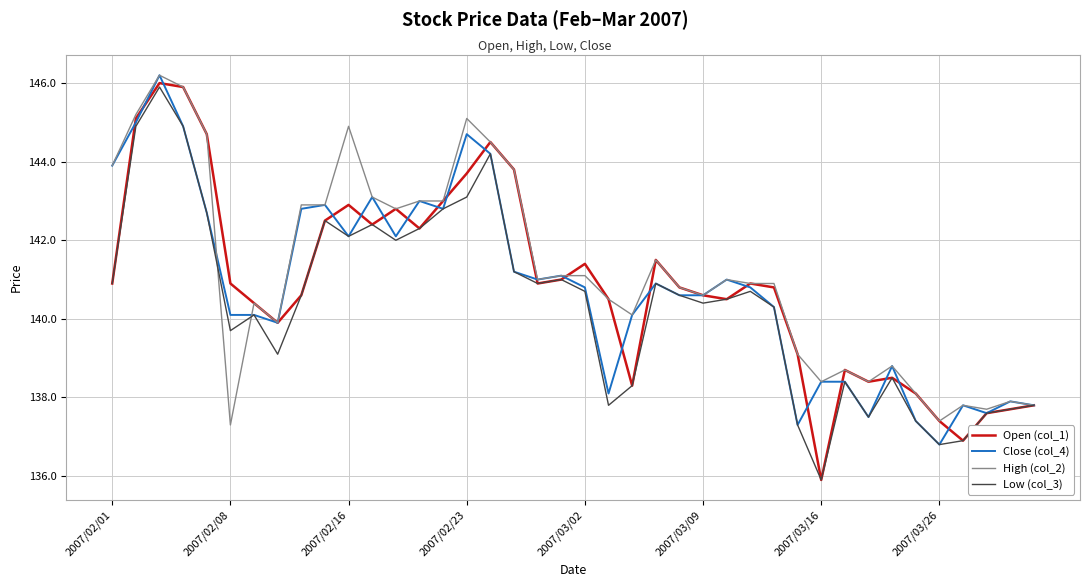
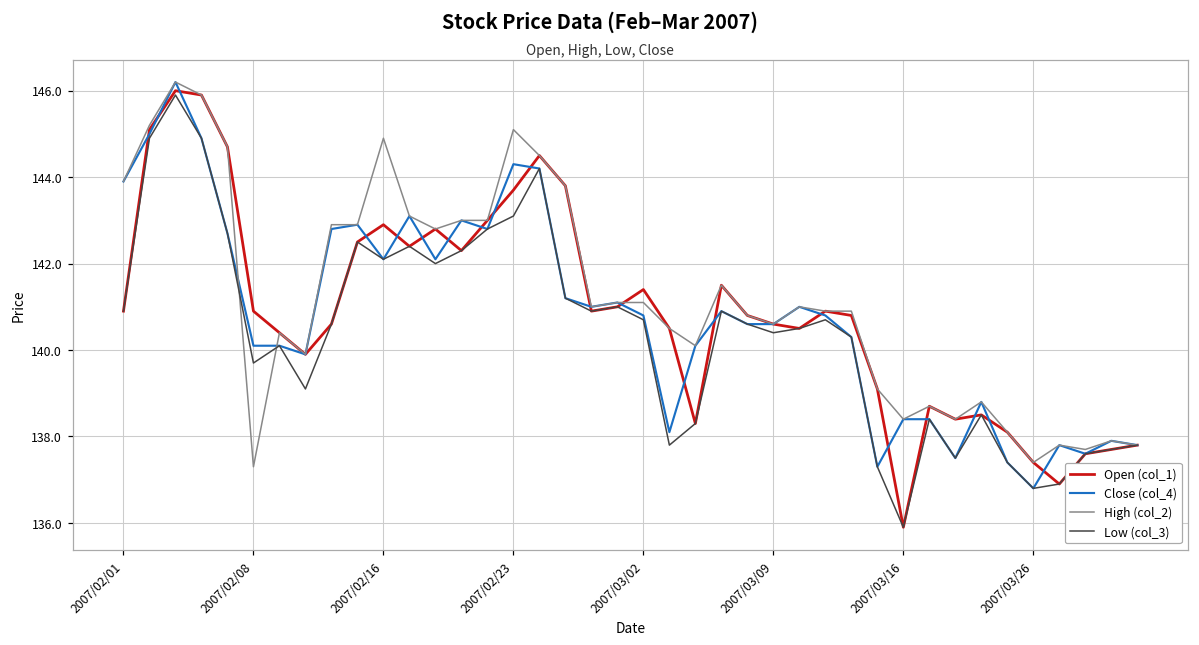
  {
    "Open (col_1)": {
      "2007/02/08": 140.9,
      "2007/02/16": 142.9,
      "2007/02/23": 143.7,
      "2007/03/02": 141.4
    },
    "Close (col_4)": {
      "2007/02/08": 140.1,
-     "2007/02/23": 144.7,
+     "2007/02/23": 144.3,
      "2007/03/02": 140.8
    },
    "High (col_2)": {
      "2007/02/08": 137.3,
      "2007/02/16": 144.9,
      "2007/02/23": 145.1,
      "2007/03/02": 141.1
    },
    "Low (col_3)": {
      "2007/02/08": 139.7,
      "2007/02/23": 143.1,
      "2007/03/02": 140.7,
      "2007/03/09": 140.4
    }
  }
